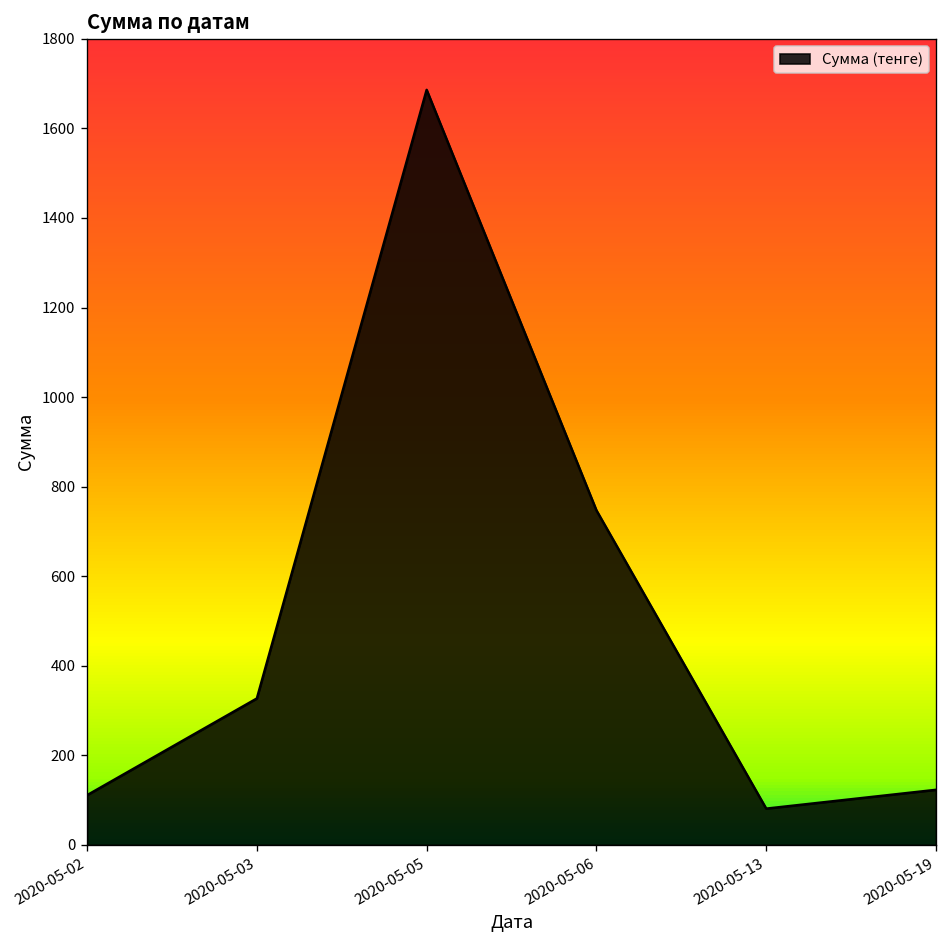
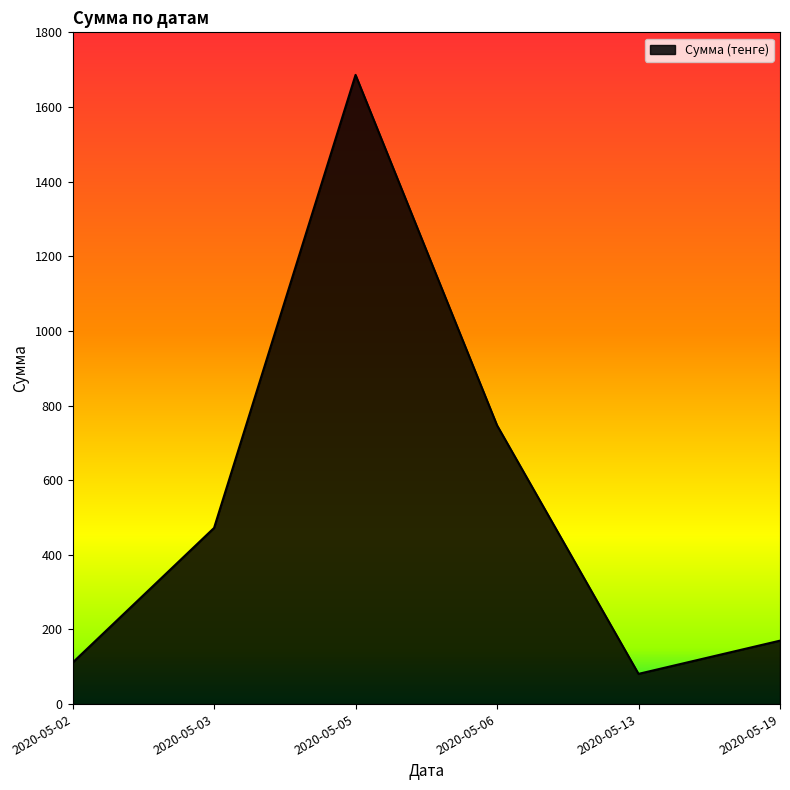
  {
    "2020-05-02": 110,
-   "2020-05-03": 330,
+   "2020-05-03": 470,
    "2020-05-05": 1690,
    "2020-05-06": 750,
    "2020-05-13": 80,
-   "2020-05-19": 120
+   "2020-05-19": 170
  }
